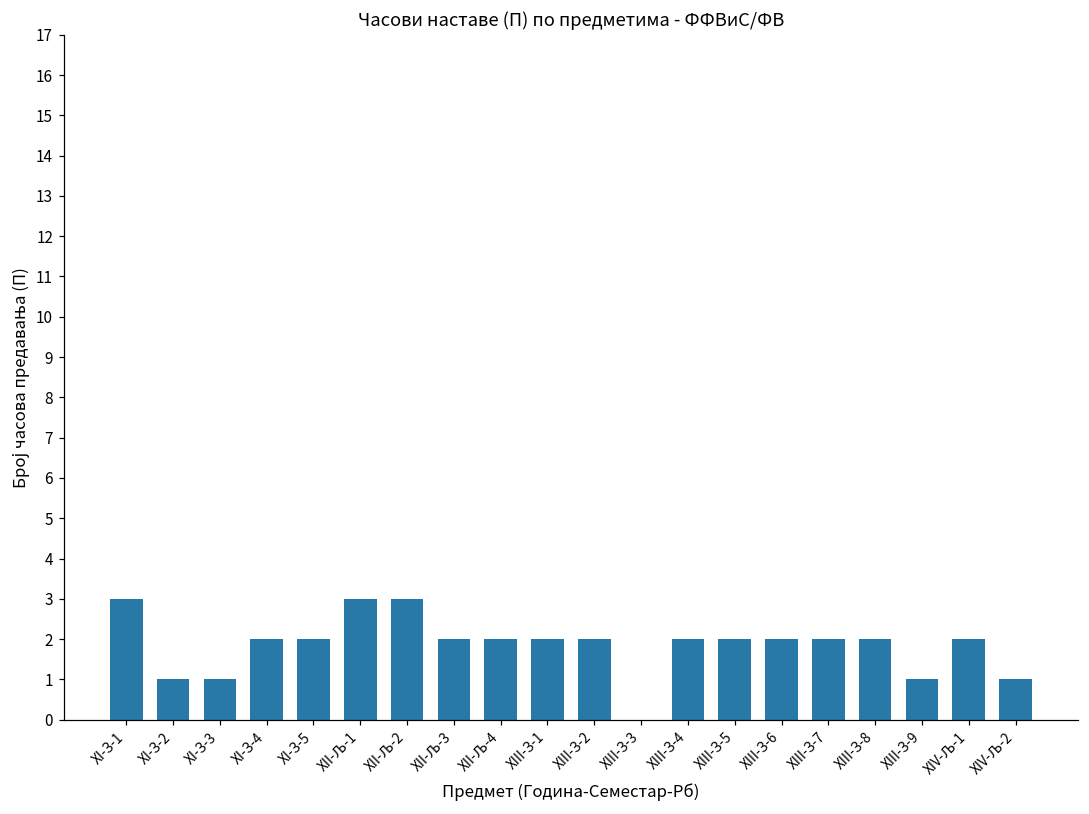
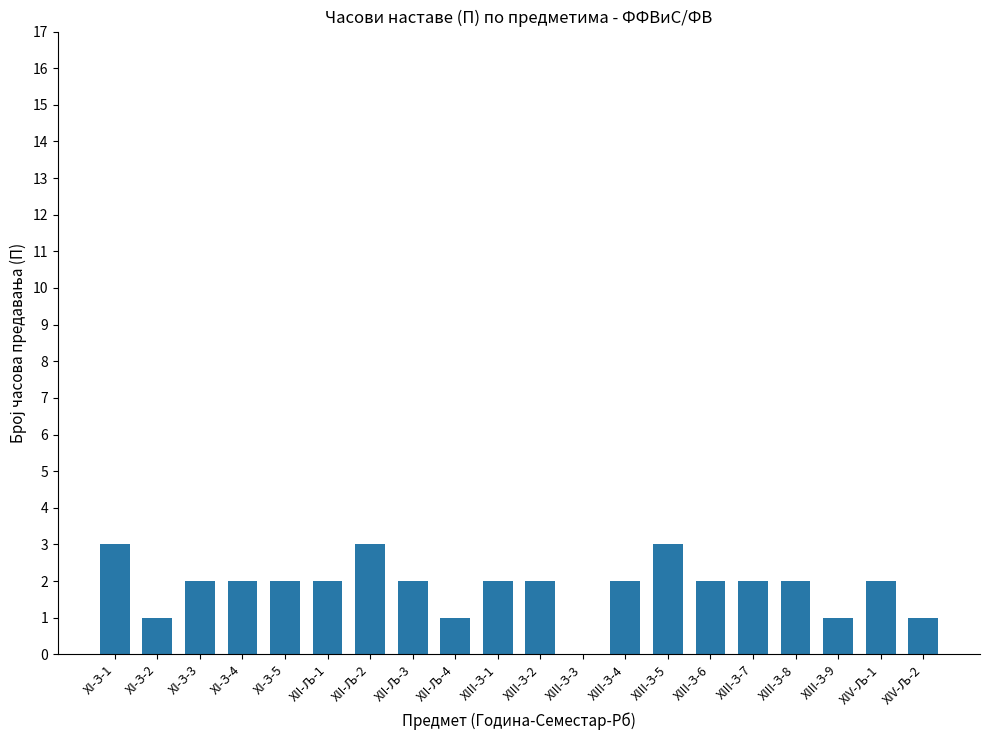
  {
    "XI-З-1": 3,
    "XI-З-2": 1,
-   "XI-З-3": 1,
+   "XI-З-3": 2,
    "XI-З-4": 2,
    "XI-З-5": 2,
-   "XII-Љ-1": 3,
+   "XII-Љ-1": 2,
    "XII-Љ-2": 3,
    "XII-Љ-3": 2,
-   "XII-Љ-4": 2,
+   "XII-Љ-4": 1,
    "XIII-З-1": 2,
    "XIII-З-2": 2,
    "XIII-З-3": 0,
    "XIII-З-4": 2,
-   "XIII-З-5": 2,
+   "XIII-З-5": 3,
    "XIII-З-6": 2,
    "XIII-З-7": 2,
    "XIII-З-8": 2,
    "XIII-З-9": 1,
    "XIV-Љ-1": 2,
    "XIV-Љ-2": 1
  }
